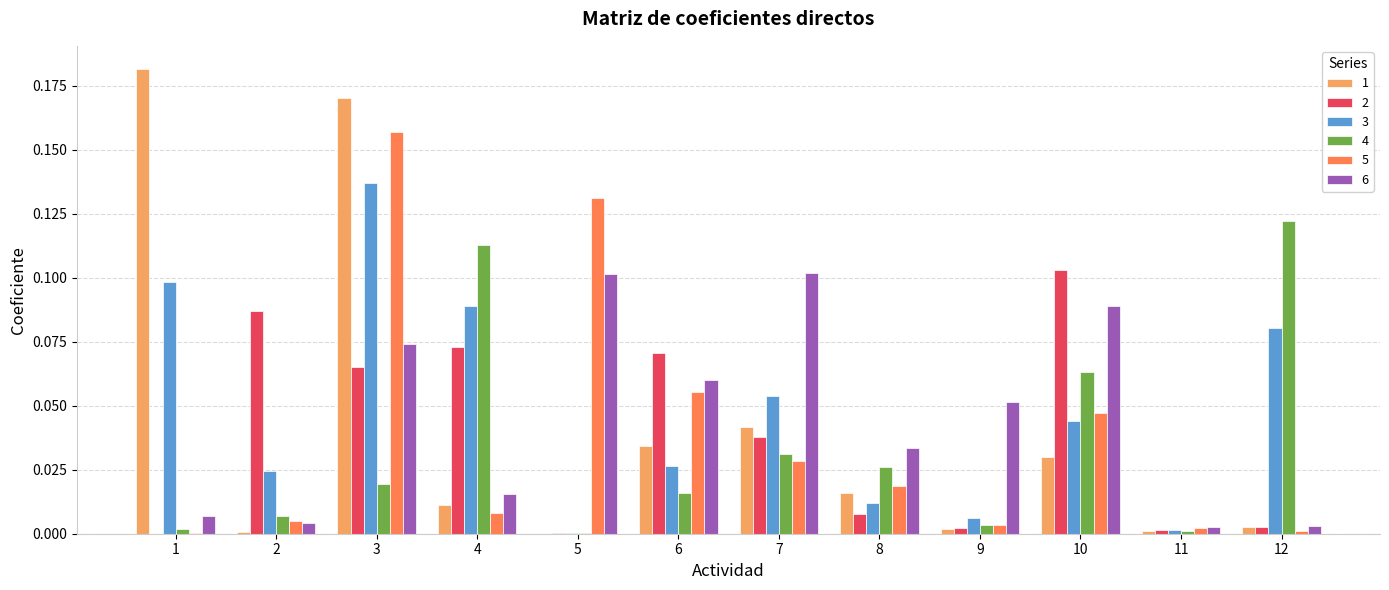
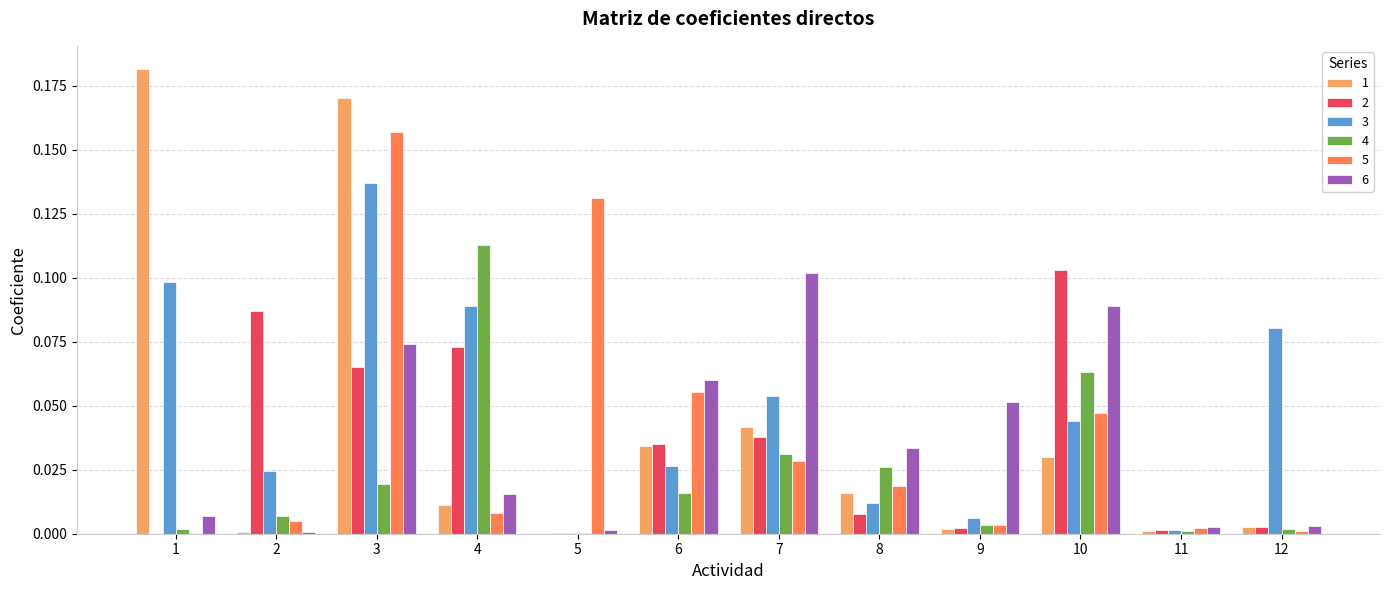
  {
    "2": {
      "2": 0.087,
      "3": 0.065,
      "4": 0.073,
-     "6": 0.071,
+     "6": 0.035,
      "7": 0.038,
      "8": 0.008,
      "9": 0.002,
      "10": 0.103,
      "11": 0.002,
      "12": 0.003
    },
    "3": {
      "1": 0.099,
      "2": 0.024,
      "3": 0.137,
      "4": 0.089,
      "6": 0.026,
      "7": 0.054,
      "8": 0.012,
      "9": 0.006,
      "10": 0.044,
      "11": 0.001,
      "12": 0.081
    },
    "4": {
      "1": 0.002,
      "2": 0.007,
      "3": 0.019,
      "4": 0.113,
      "6": 0.016,
      "7": 0.031,
      "8": 0.026,
      "9": 0.004,
      "10": 0.063,
      "11": 0.001,
-     "12": 0.122
+     "12": 0.002
    },
    "6": {
      "1": 0.007,
-     "2": 0.004,
+     "2": 0.001,
      "3": 0.074,
      "4": 0.016,
-     "5": 0.101,
+     "5": 0.001,
      "6": 0.060,
      "7": 0.102,
      "8": 0.033,
      "9": 0.051,
      "10": 0.089,
      "11": 0.003,
      "12": 0.003
    }
  }
